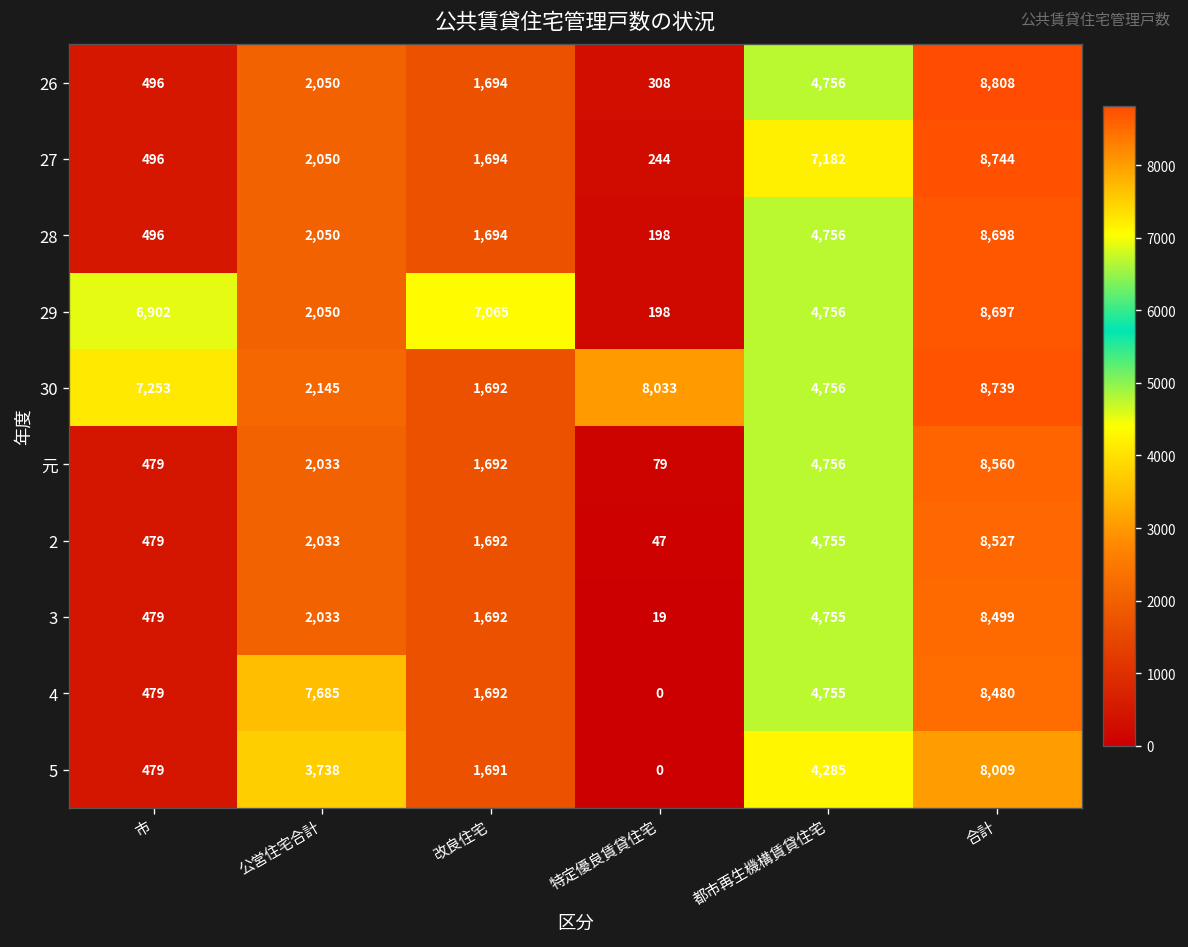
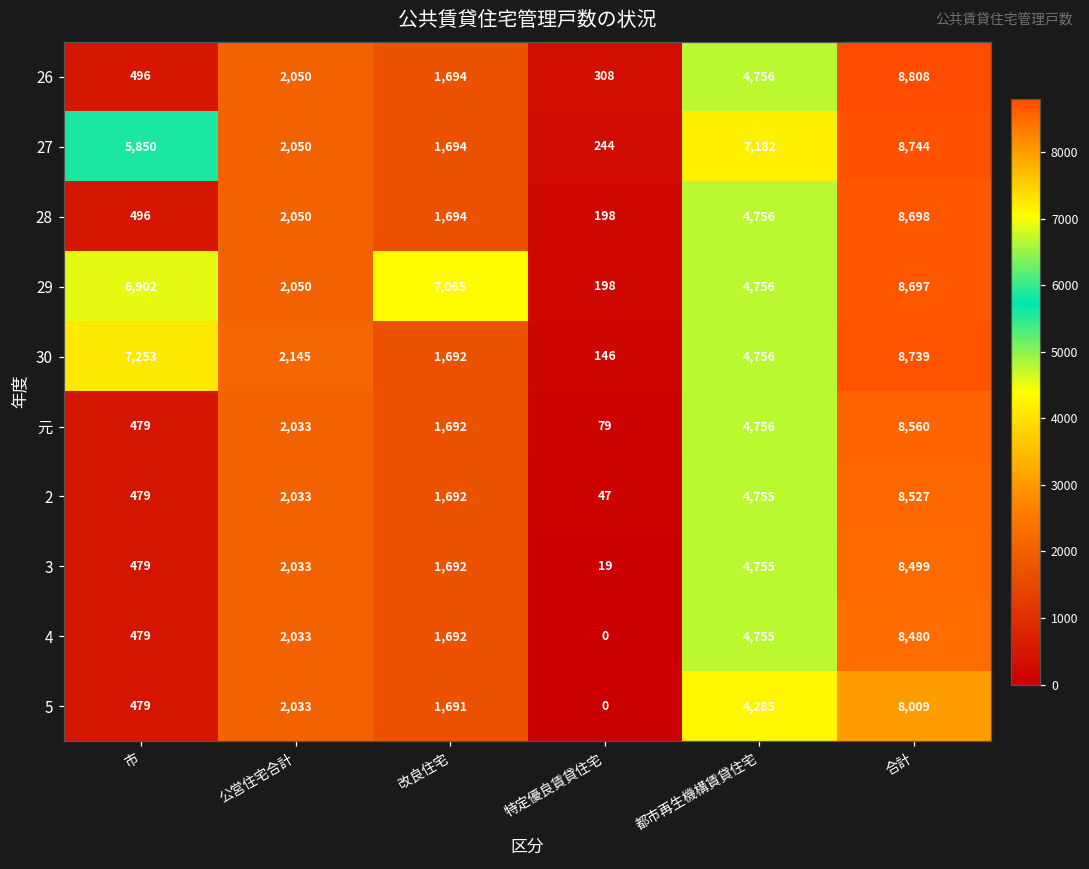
  {
    "26": {
      "市": "496",
      "公営住宅合計": "2,050",
      "改良住宅": "1,694",
      "特定優良賃貸住宅": "308",
      "都市再生機構賃貸住宅": "4,756",
      "合計": "8,808"
    },
    "27": {
-     "市": "496",
+     "市": "5,850",
      "公営住宅合計": "2,050",
      "改良住宅": "1,694",
      "特定優良賃貸住宅": "244",
      "都市再生機構賃貸住宅": "7,182",
      "合計": "8,744"
    },
    "28": {
      "市": "496",
      "公営住宅合計": "2,050",
      "改良住宅": "1,694",
      "特定優良賃貸住宅": "198",
      "都市再生機構賃貸住宅": "4,756",
      "合計": "8,698"
    },
    "29": {
      "市": "6,902",
      "公営住宅合計": "2,050",
      "改良住宅": "7,065",
      "特定優良賃貸住宅": "198",
      "都市再生機構賃貸住宅": "4,756",
      "合計": "8,697"
    },
    "30": {
      "市": "7,253",
      "公営住宅合計": "2,145",
      "改良住宅": "1,692",
-     "特定優良賃貸住宅": "8,033",
+     "特定優良賃貸住宅": "146",
      "都市再生機構賃貸住宅": "4,756",
      "合計": "8,739"
    },
    "元": {
      "市": "479",
      "公営住宅合計": "2,033",
      "改良住宅": "1,692",
      "特定優良賃貸住宅": "79",
      "都市再生機構賃貸住宅": "4,756",
      "合計": "8,560"
    },
    "2": {
      "市": "479",
      "公営住宅合計": "2,033",
      "改良住宅": "1,692",
      "特定優良賃貸住宅": "47",
      "都市再生機構賃貸住宅": "4,755",
      "合計": "8,527"
    },
    "3": {
      "市": "479",
      "公営住宅合計": "2,033",
      "改良住宅": "1,692",
      "特定優良賃貸住宅": "19",
      "都市再生機構賃貸住宅": "4,755",
      "合計": "8,499"
    },
    "4": {
      "市": "479",
-     "公営住宅合計": "7,685",
+     "公営住宅合計": "2,033",
      "改良住宅": "1,692",
      "特定優良賃貸住宅": "0",
      "都市再生機構賃貸住宅": "4,755",
      "合計": "8,480"
    },
    "5": {
      "市": "479",
-     "公営住宅合計": "3,738",
+     "公営住宅合計": "2,033",
      "改良住宅": "1,691",
      "特定優良賃貸住宅": "0",
      "都市再生機構賃貸住宅": "4,285",
      "合計": "8,009"
    }
  }
